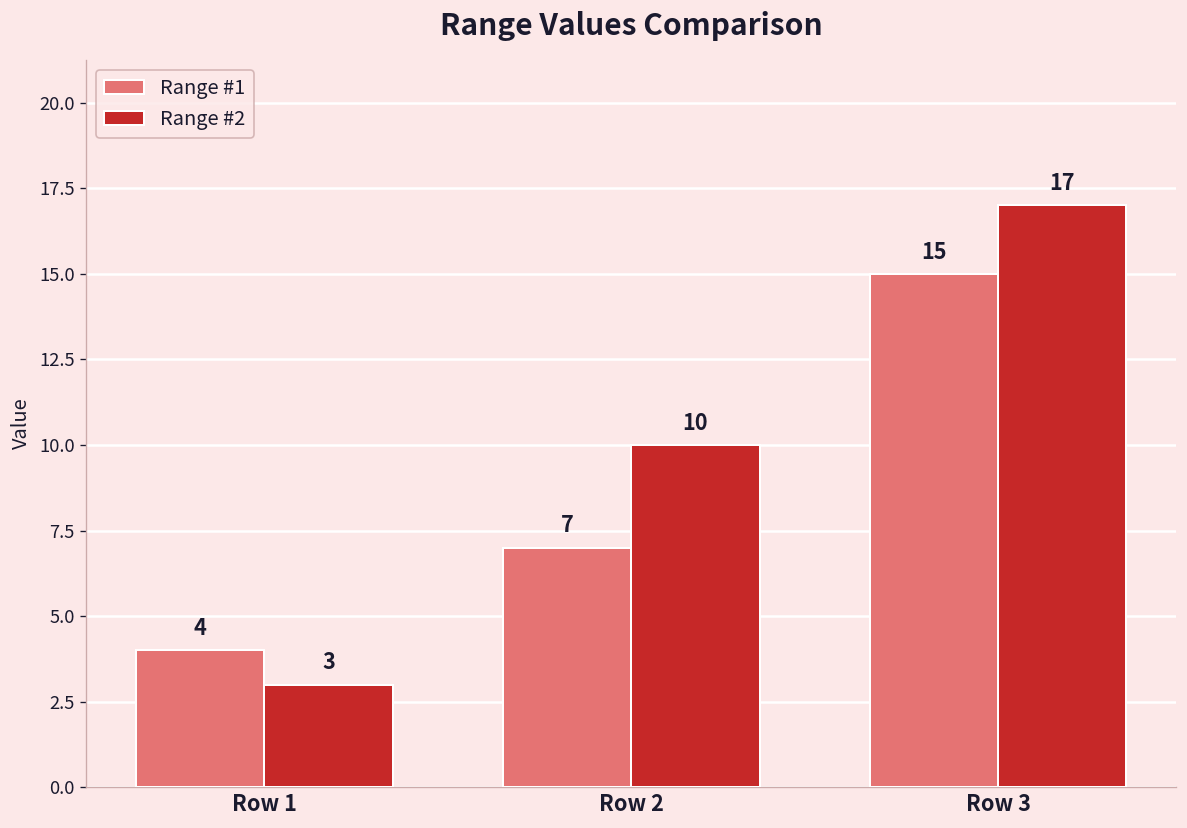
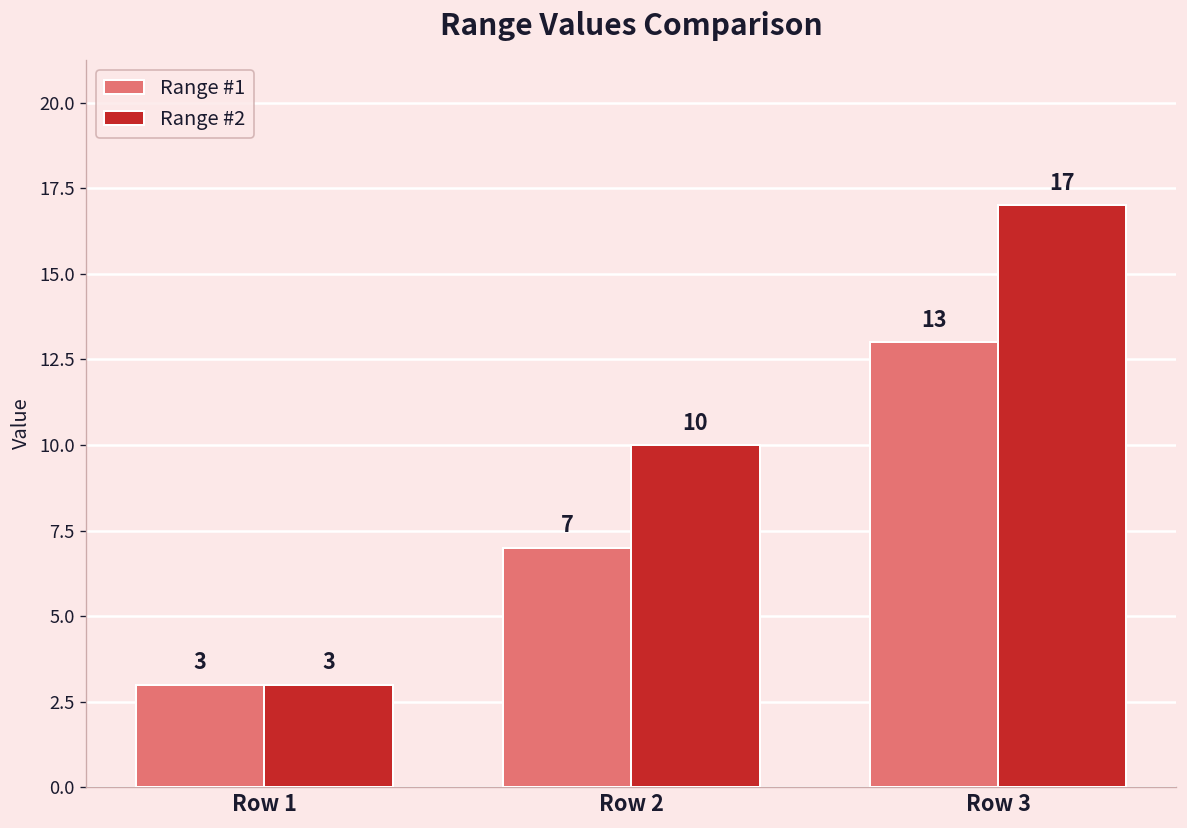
  {
    "Range #1": {
-     "Row 1": 4,
+     "Row 1": 3,
      "Row 2": 7,
-     "Row 3": 15
+     "Row 3": 13
    },
    "Range #2": {
      "Row 1": 3,
      "Row 2": 10,
      "Row 3": 17
    }
  }
